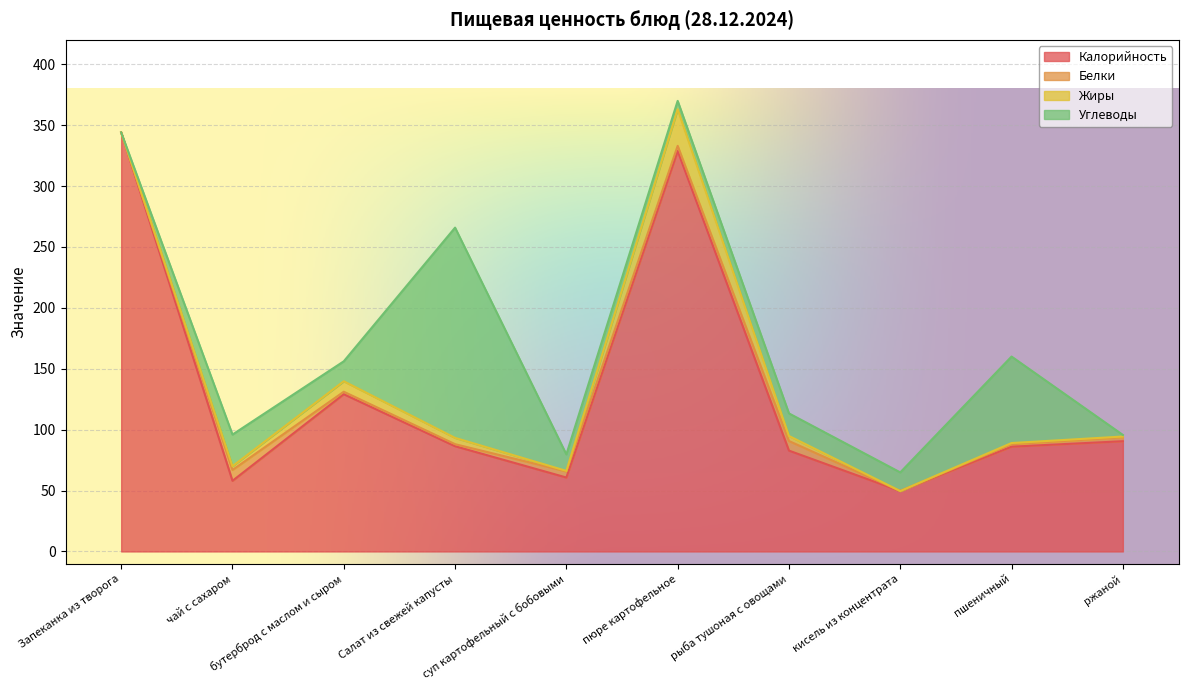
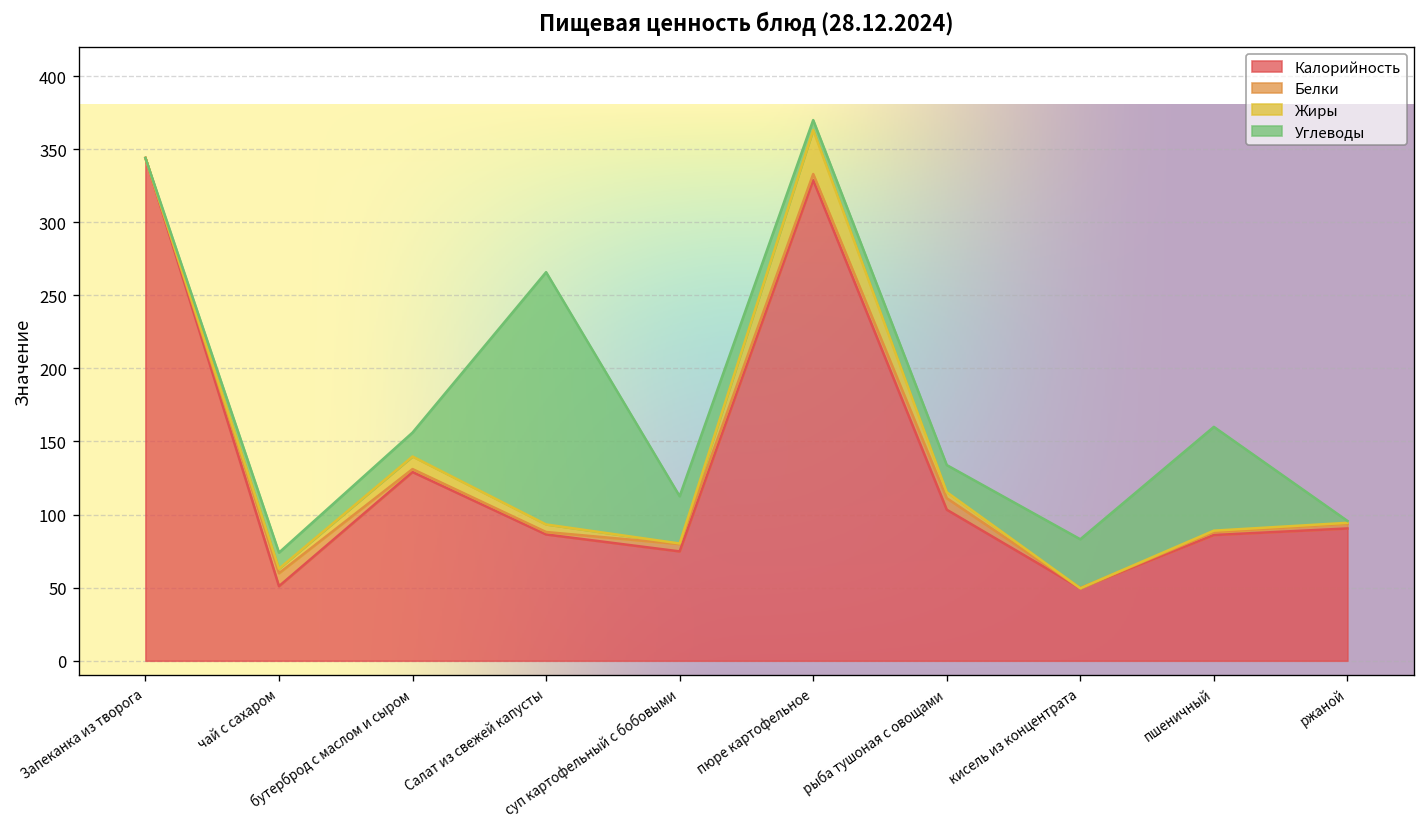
  {
    "Калорийность": {
-     "чай с сахаром": 58,
-     "суп картофельный с бобовыми": 61,
+     "чай с сахаром": 51,
+     "суп картофельный с бобовыми": 75,
      "пюре картофельное": 329,
-     "рыба тушоная с овощами": 83,
+     "рыба тушоная с овощами": 103,
      "ржаной": 91
    },
    "Углеводы": {
-     "чай с сахаром": 26,
+     "чай с сахаром": 11,
      "бутерброд с маслом и сыром": 16,
      "Салат из свежей капусты": 173,
-     "суп картофельный с бобовыми": 14,
+     "суп картофельный с бобовыми": 32,
      "пюре картофельное": 7,
      "рыба тушоная с овощами": 19,
-     "кисель из концентрата": 15,
+     "кисель из концентрата": 33,
      "пшеничный": 71
    }
  }
